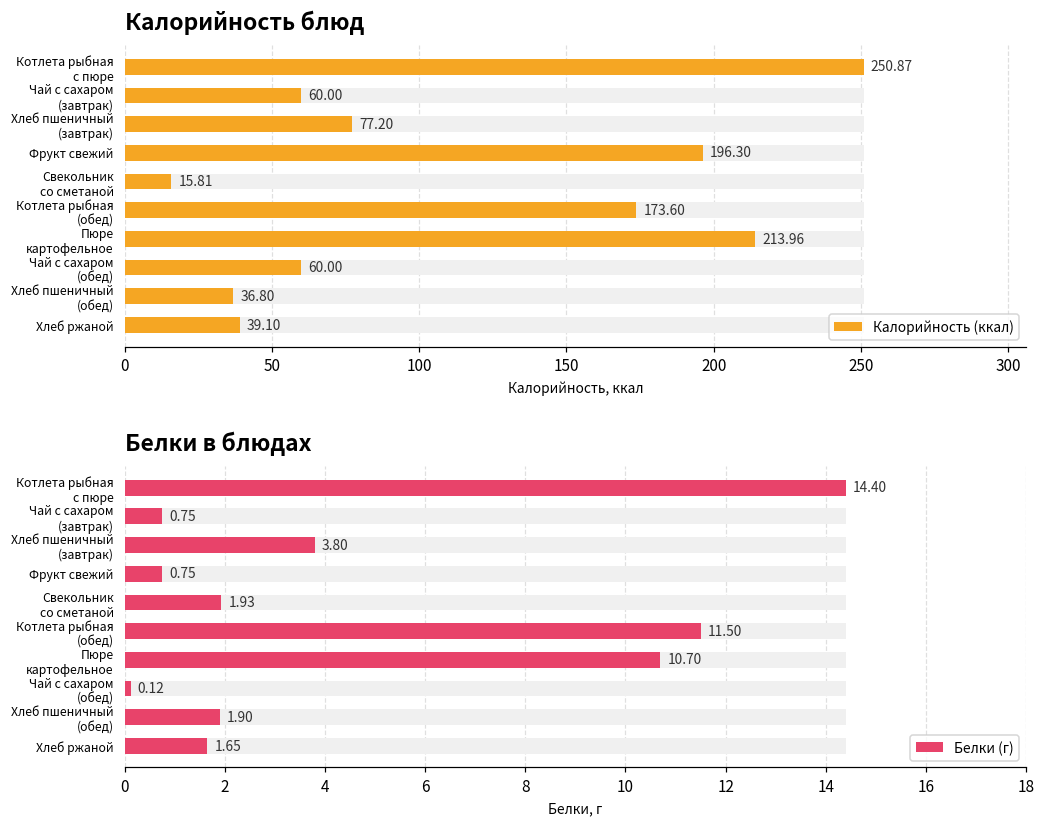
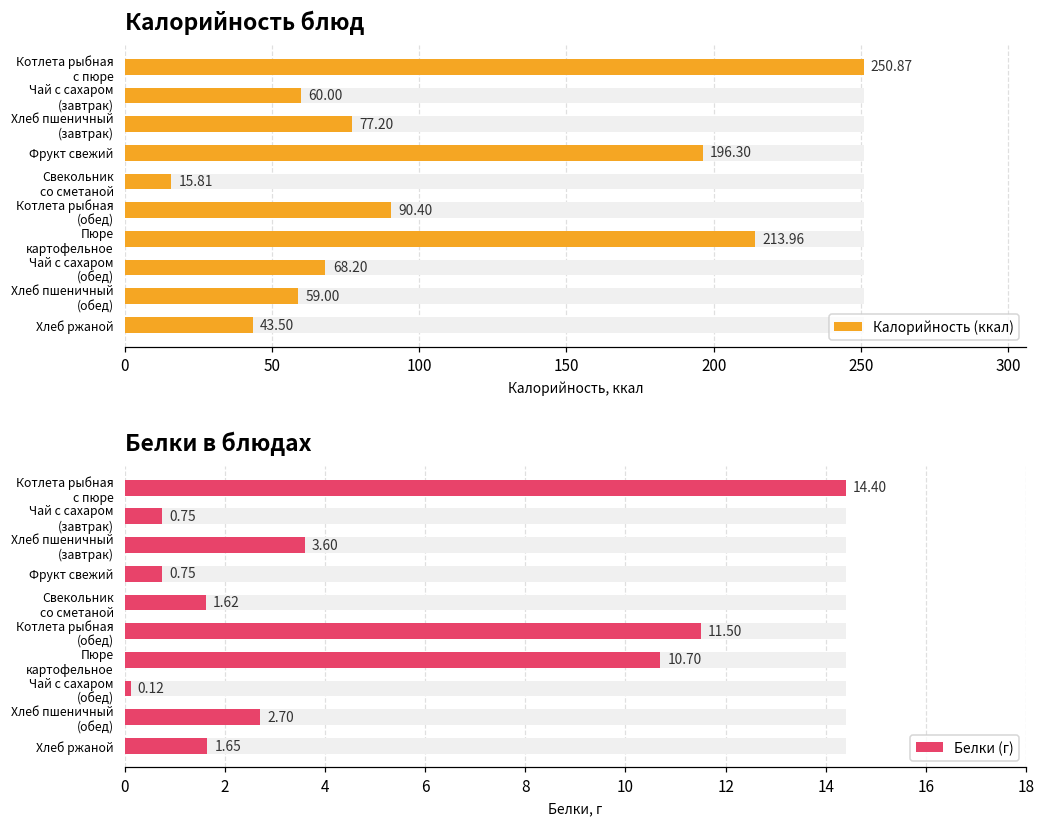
  {
    "Калорийность блюд": {
      "Калорийность (ккал)": {
        "Котлета рыбная с пюре": 250.87,
-       "Котлета рыбная (обед)": 173.60,
-       "Чай с сахаром (обед)": 60.00,
-       "Хлеб пшеничный (обед)": 36.80,
-       "Хлеб ржаной": 39.10
+       "Котлета рыбная (обед)": 90.40,
+       "Чай с сахаром (обед)": 68.20,
+       "Хлеб пшеничный (обед)": 59.00,
+       "Хлеб ржаной": 43.50
      }
    },
    "Белки в блюдах": {
      "Белки (г)": {
        "Котлета рыбная с пюре": 14.40,
-       "Хлеб пшеничный (завтрак)": 3.80,
-       "Свекольник со сметаной": 1.93,
-       "Хлеб пшеничный (обед)": 1.90
+       "Хлеб пшеничный (завтрак)": 3.60,
+       "Свекольник со сметаной": 1.62,
+       "Хлеб пшеничный (обед)": 2.70
      }
    }
  }
